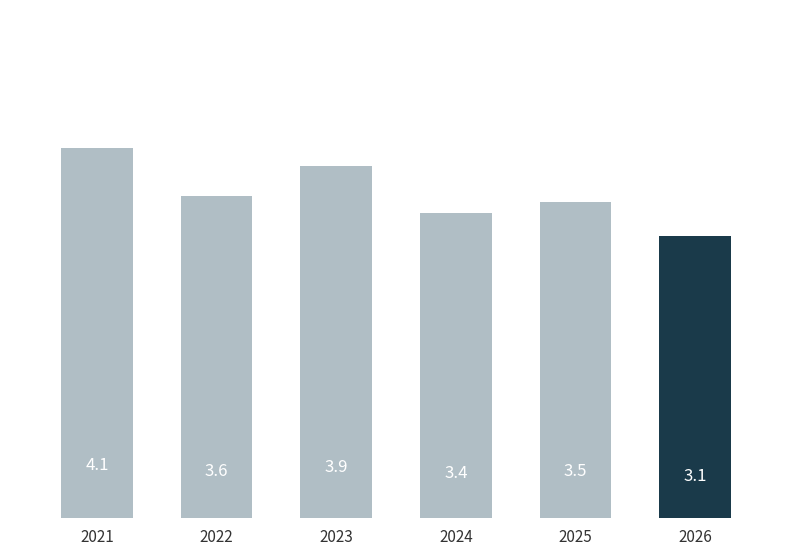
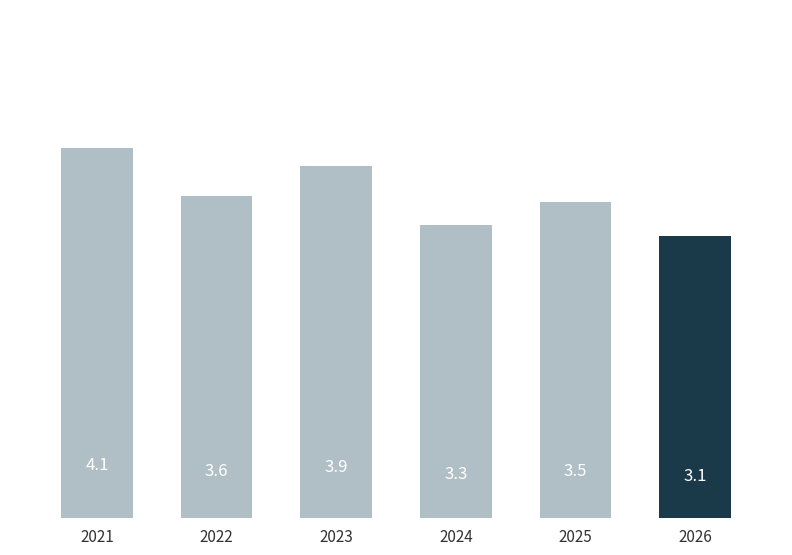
  {
    "2021": 4.1,
    "2022": 3.6,
    "2023": 3.9,
-   "2024": 3.4,
+   "2024": 3.3,
    "2025": 3.5,
    "2026": 3.1
  }
